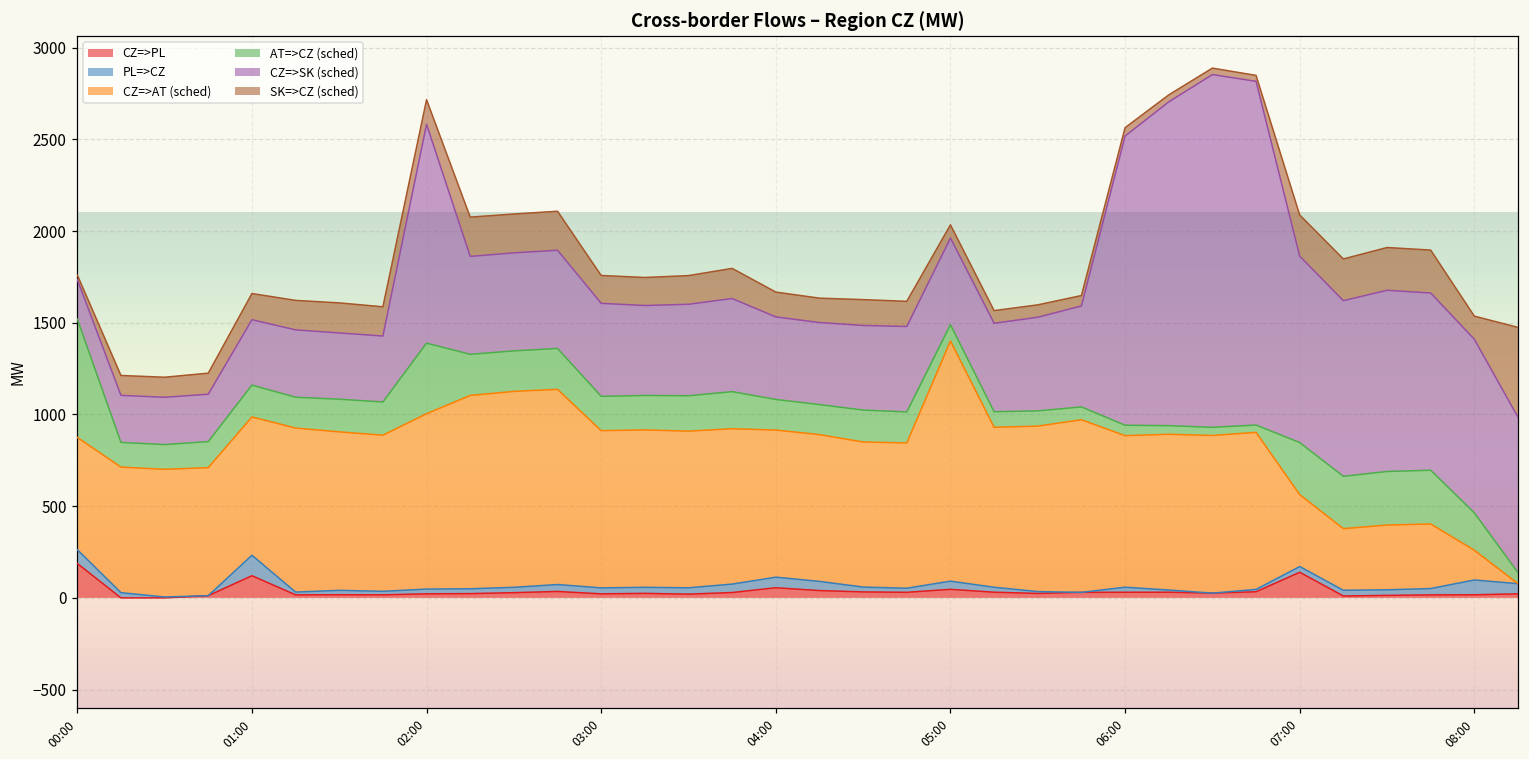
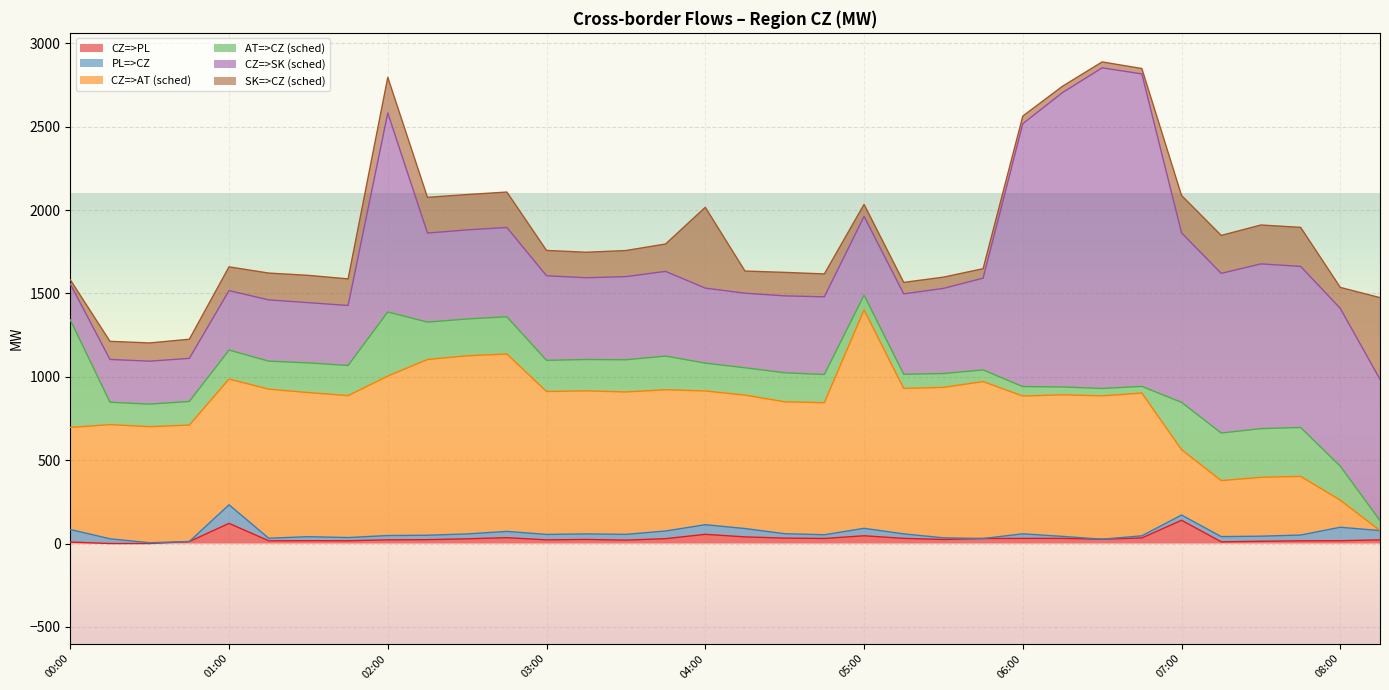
  {
    "CZ=>PL": {
-     "00:00": 190,
+     "00:00": 10,
      "01:00": 120,
      "02:00": 20,
      "03:00": 20,
      "04:00": 60,
      "05:00": 50,
      "06:00": 30,
      "07:00": 140,
      "08:00": 20
    },
    "PL=>CZ": {
      "00:00": 80,
      "01:00": 110,
      "02:00": 30,
      "03:00": 30,
      "04:00": 60,
      "05:00": 40,
      "06:00": 30,
      "07:00": 30,
      "08:00": 80
    },
    "CZ=>AT (sched)": {
      "00:00": 610,
      "01:00": 750,
      "02:00": 960,
      "03:00": 860,
      "04:00": 800,
      "05:00": 1310,
      "06:00": 830,
      "07:00": 390,
      "08:00": 160
    },
    "AT=>CZ (sched)": {
      "00:00": 650,
      "01:00": 170,
      "02:00": 380,
      "03:00": 190,
      "04:00": 170,
      "05:00": 90,
      "06:00": 60,
      "07:00": 280,
      "08:00": 200
    },
    "CZ=>SK (sched)": {
      "00:00": 220,
      "01:00": 360,
      "02:00": 1190,
      "03:00": 510,
      "04:00": 450,
      "05:00": 470,
      "06:00": 1580,
      "07:00": 1020,
      "08:00": 950
    },
    "SK=>CZ (sched)": {
      "00:00": 30,
      "01:00": 140,
-     "02:00": 130,
+     "02:00": 210,
      "03:00": 150,
-     "04:00": 140,
+     "04:00": 480,
      "05:00": 70,
      "06:00": 50,
      "07:00": 220,
      "08:00": 130
    }
  }
